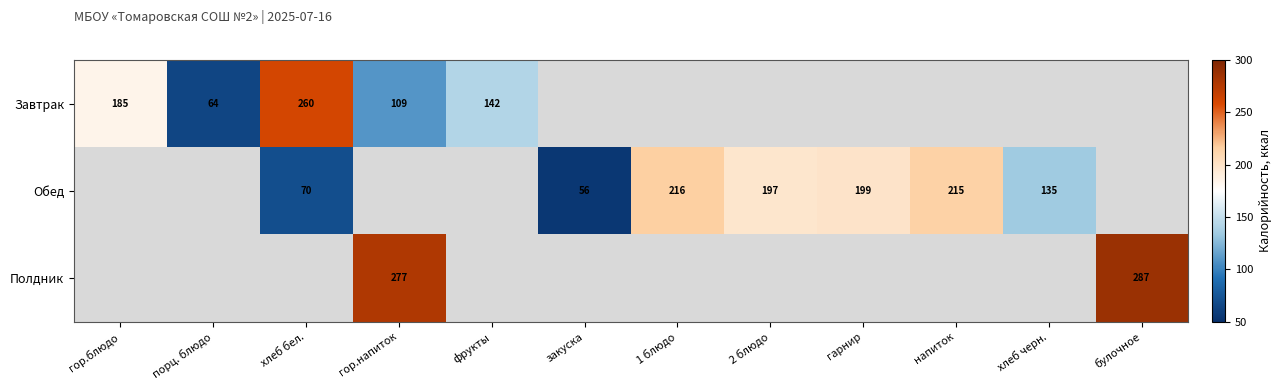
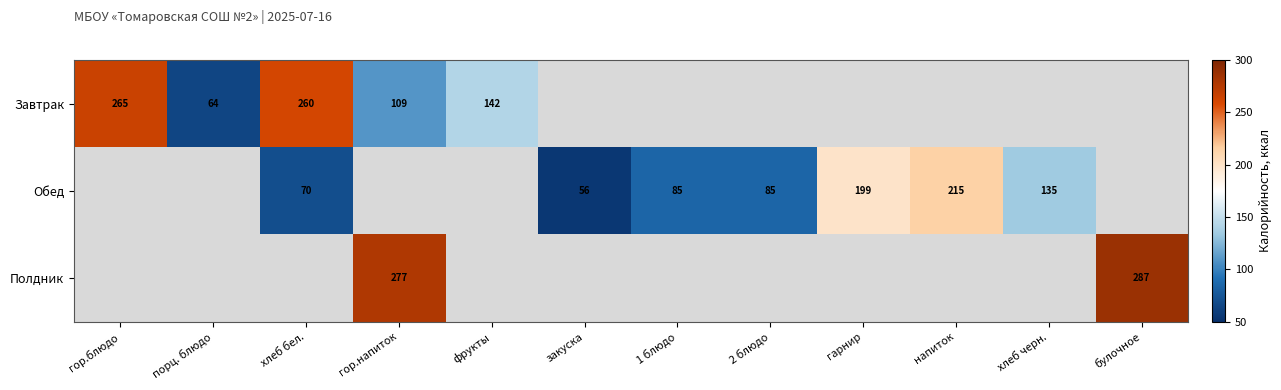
  {
    "Завтрак": {
-     "гор.блюдо": 185,
+     "гор.блюдо": 265,
      "порц. блюдо": 64,
      "хлеб бел.": 260,
      "гор.напиток": 109,
      "фрукты": 142
    },
    "Обед": {
      "хлеб бел.": 70,
      "закуска": 56,
-     "1 блюдо": 216,
-     "2 блюдо": 197,
+     "1 блюдо": 85,
+     "2 блюдо": 85,
      "гарнир": 199,
      "напиток": 215,
      "хлеб черн.": 135
    },
    "Полдник": {
      "гор.напиток": 277,
      "булочное": 287
    }
  }
